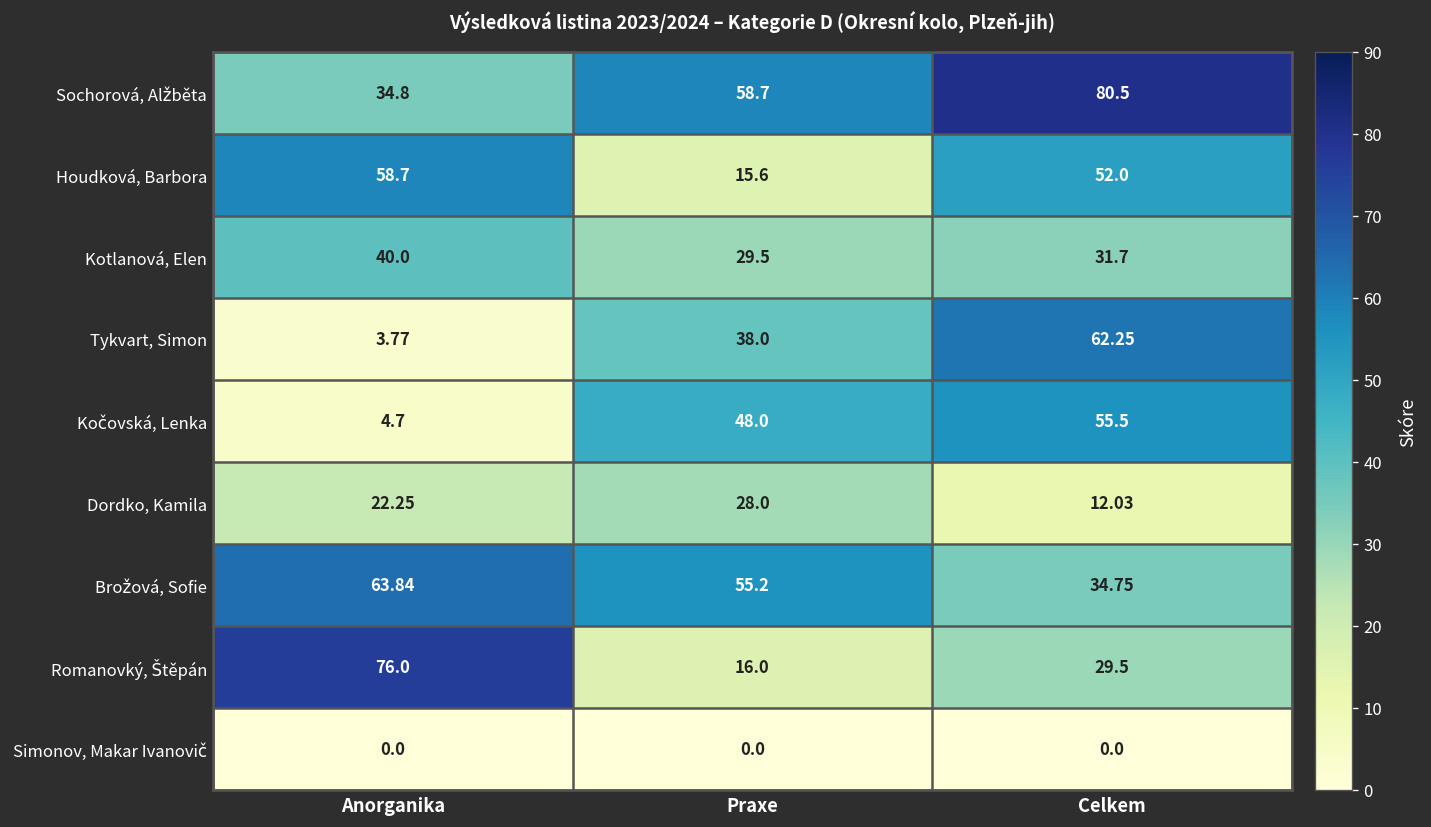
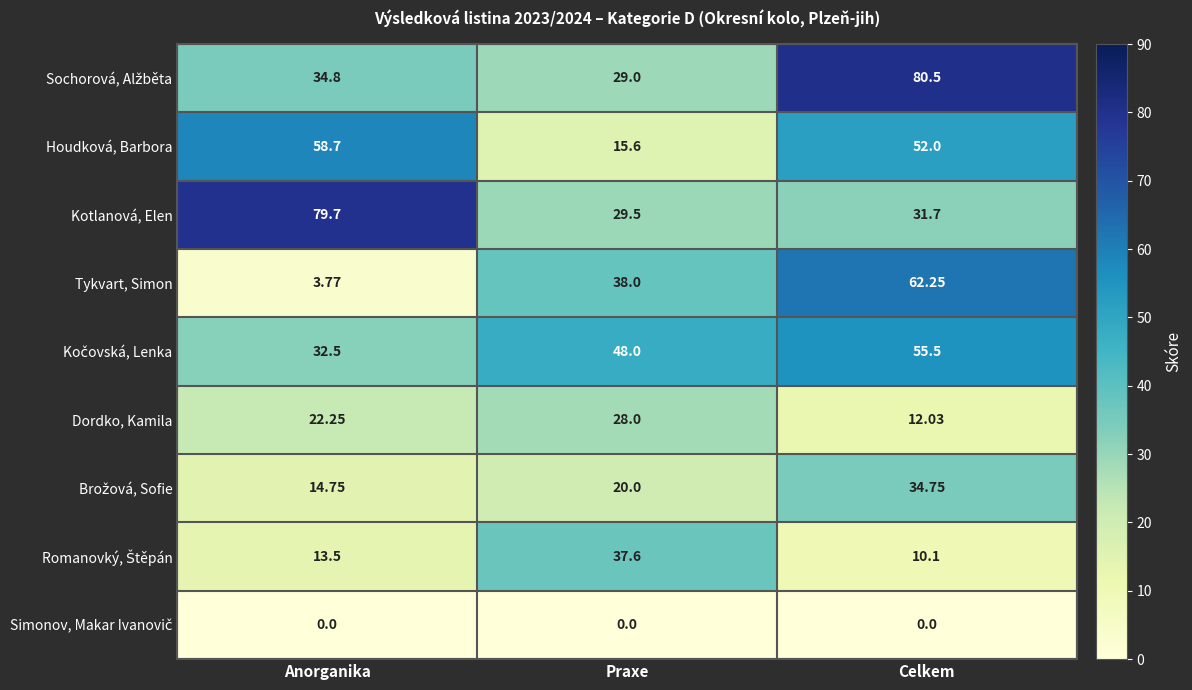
  {
    "Sochorová, Alžběta": {
      "Anorganika": 34.8,
-     "Praxe": 58.7,
+     "Praxe": 29.0,
      "Celkem": 80.5
    },
    "Houdková, Barbora": {
      "Anorganika": 58.7,
      "Praxe": 15.6,
      "Celkem": 52.0
    },
    "Kotlanová, Elen": {
-     "Anorganika": 40.0,
+     "Anorganika": 79.7,
      "Praxe": 29.5,
      "Celkem": 31.7
    },
    "Tykvart, Simon": {
      "Anorganika": 3.77,
      "Praxe": 38.0,
      "Celkem": 62.25
    },
    "Kočovská, Lenka": {
-     "Anorganika": 4.7,
+     "Anorganika": 32.5,
      "Praxe": 48.0,
      "Celkem": 55.5
    },
    "Dordko, Kamila": {
      "Anorganika": 22.25,
      "Praxe": 28.0,
      "Celkem": 12.03
    },
    "Brožová, Sofie": {
-     "Anorganika": 63.84,
-     "Praxe": 55.2,
+     "Anorganika": 14.75,
+     "Praxe": 20.0,
      "Celkem": 34.75
    },
    "Romanovký, Štěpán": {
-     "Anorganika": 76.0,
-     "Praxe": 16.0,
-     "Celkem": 29.5
+     "Anorganika": 13.5,
+     "Praxe": 37.6,
+     "Celkem": 10.1
    },
    "Simonov, Makar Ivanovič": {
      "Anorganika": 0.0,
      "Praxe": 0.0,
      "Celkem": 0.0
    }
  }
